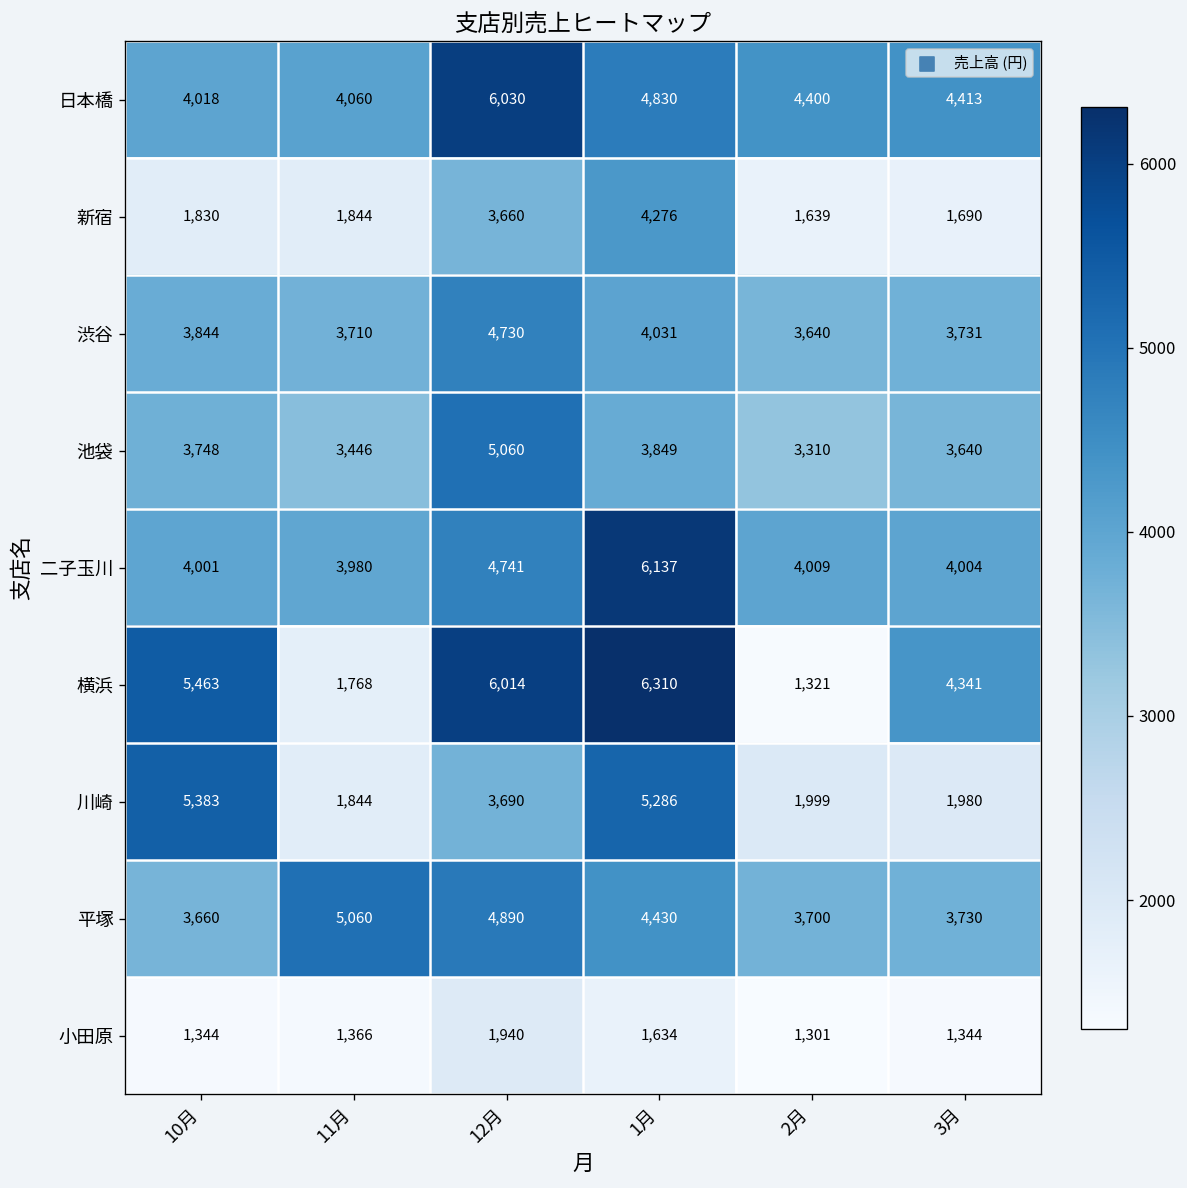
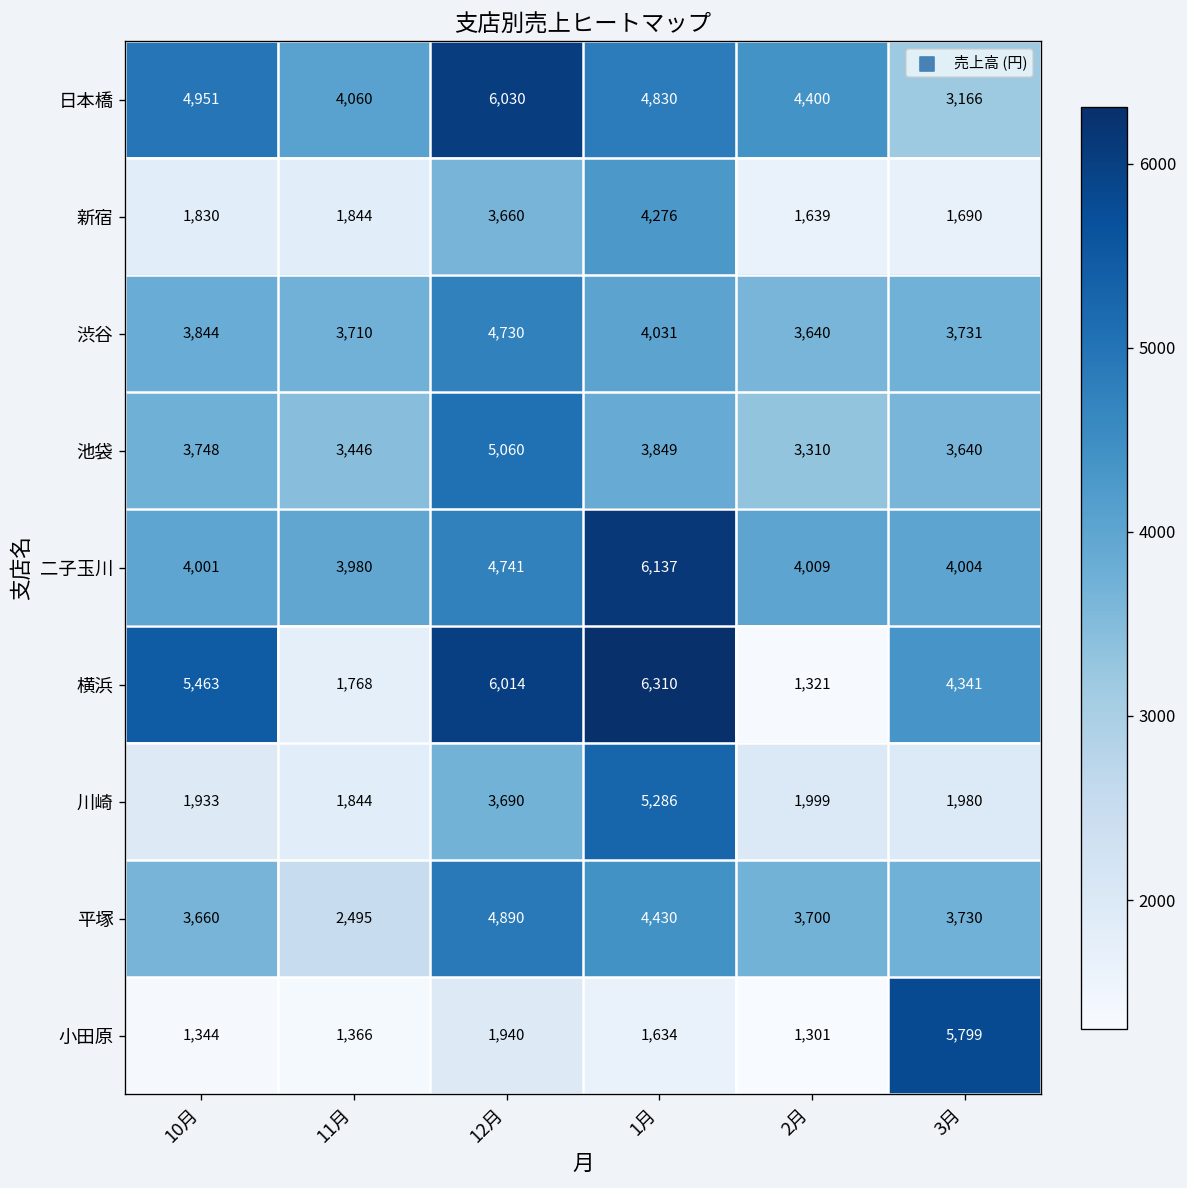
  {
    "日本橋": {
-     "10月": "4,018",
+     "10月": "4,951",
      "11月": "4,060",
      "12月": "6,030",
      "1月": "4,830",
      "2月": "4,400",
-     "3月": "4,413"
+     "3月": "3,166"
    },
    "新宿": {
      "10月": "1,830",
      "11月": "1,844",
      "12月": "3,660",
      "1月": "4,276",
      "2月": "1,639",
      "3月": "1,690"
    },
    "渋谷": {
      "10月": "3,844",
      "11月": "3,710",
      "12月": "4,730",
      "1月": "4,031",
      "2月": "3,640",
      "3月": "3,731"
    },
    "池袋": {
      "10月": "3,748",
      "11月": "3,446",
      "12月": "5,060",
      "1月": "3,849",
      "2月": "3,310",
      "3月": "3,640"
    },
    "二子玉川": {
      "10月": "4,001",
      "11月": "3,980",
      "12月": "4,741",
      "1月": "6,137",
      "2月": "4,009",
      "3月": "4,004"
    },
    "横浜": {
      "10月": "5,463",
      "11月": "1,768",
      "12月": "6,014",
      "1月": "6,310",
      "2月": "1,321",
      "3月": "4,341"
    },
    "川崎": {
-     "10月": "5,383",
+     "10月": "1,933",
      "11月": "1,844",
      "12月": "3,690",
      "1月": "5,286",
      "2月": "1,999",
      "3月": "1,980"
    },
    "平塚": {
      "10月": "3,660",
-     "11月": "5,060",
+     "11月": "2,495",
      "12月": "4,890",
      "1月": "4,430",
      "2月": "3,700",
      "3月": "3,730"
    },
    "小田原": {
      "10月": "1,344",
      "11月": "1,366",
      "12月": "1,940",
      "1月": "1,634",
      "2月": "1,301",
-     "3月": "1,344"
+     "3月": "5,799"
    }
  }
